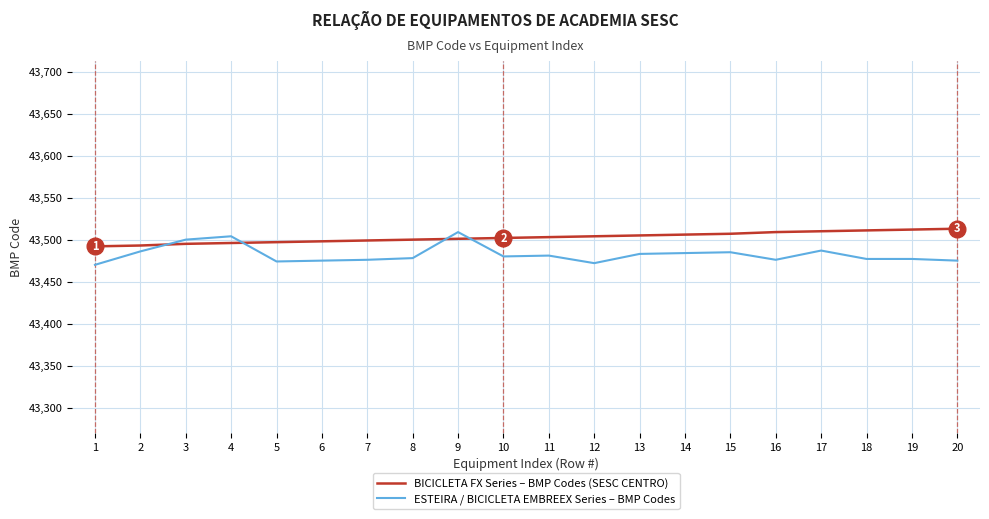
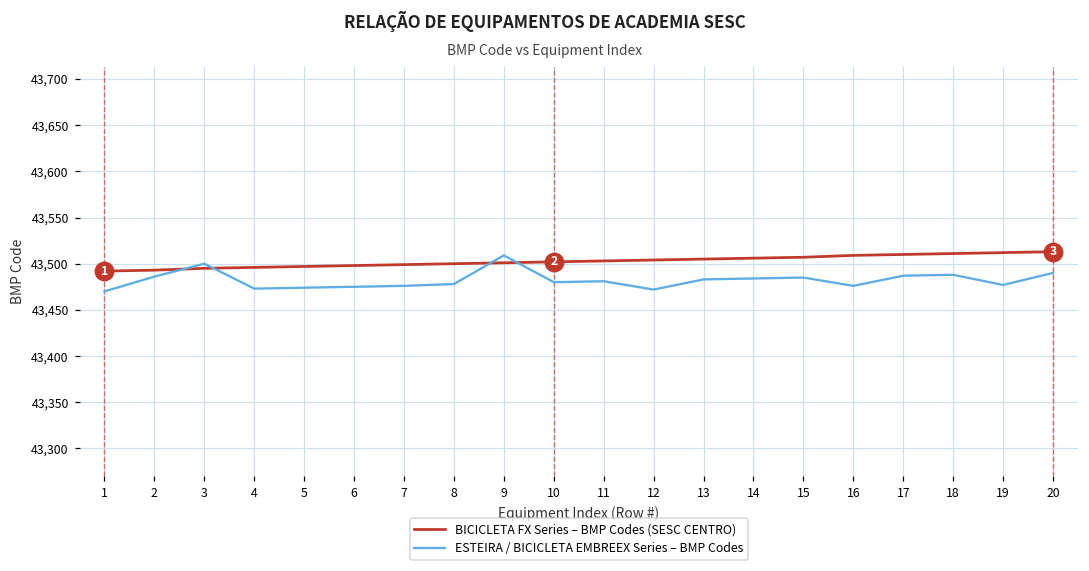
  {
    "ESTEIRA / BICICLETA EMBREEX Series – BMP Codes": {
      "1": "43,470",
      "2": "43,490",
      "3": "43,500",
-     "4": "43,500",
+     "4": "43,470",
      "5": "43,470",
      "6": "43,480",
      "7": "43,480",
      "8": "43,480",
      "9": "43,510",
      "10": "43,480",
      "11": "43,480",
      "12": "43,470",
      "13": "43,480",
      "14": "43,480",
      "15": "43,490",
      "16": "43,480",
      "17": "43,490",
-     "18": "43,480",
+     "18": "43,490",
      "19": "43,480",
-     "20": "43,480"
+     "20": "43,490"
    }
  }
